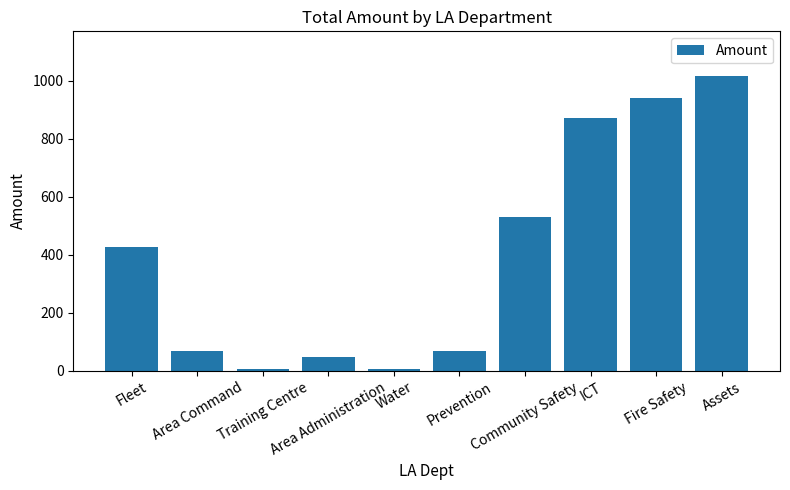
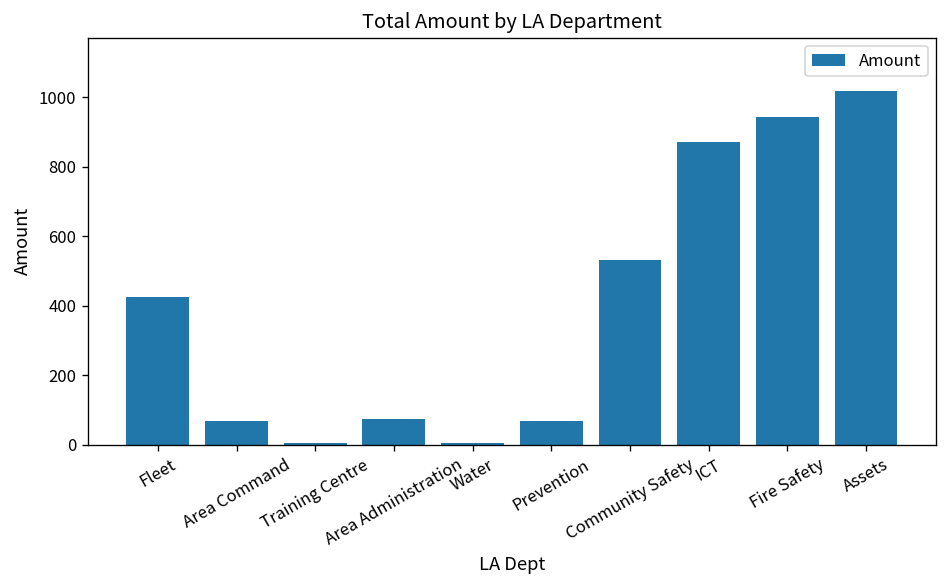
  {
    "Fleet": 430,
    "Area Command": 70,
-   "Area Administration": 50,
+   "Area Administration": 80,
    "Prevention": 70,
    "Community Safety": 530,
    "ICT": 870,
    "Fire Safety": 940,
    "Assets": 1020
  }
